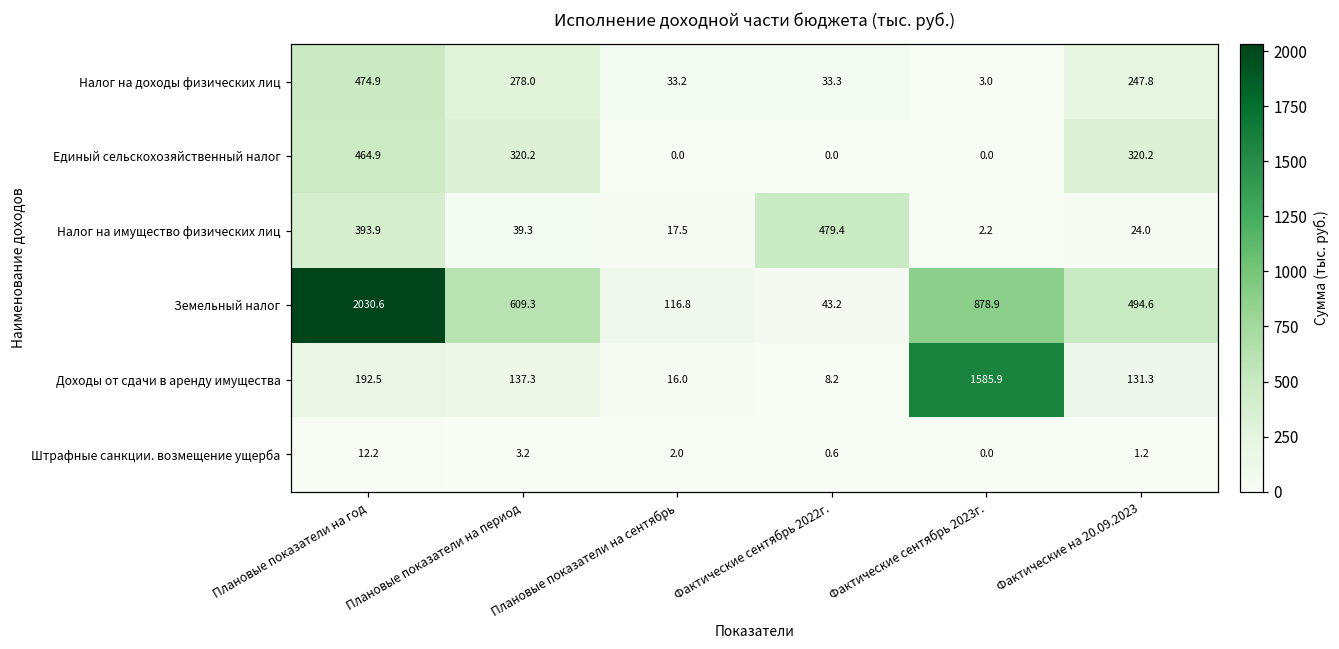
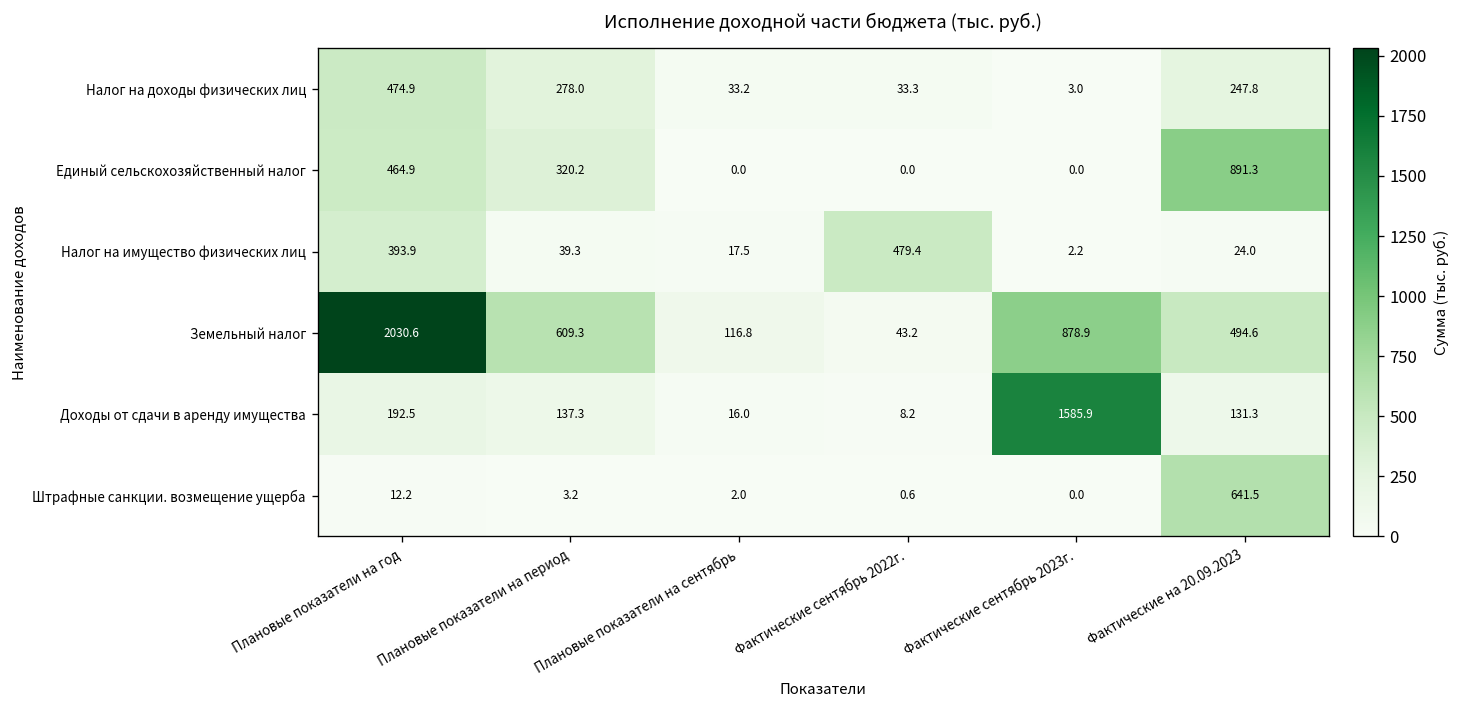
  {
    "Налог на доходы физических лиц": {
      "Плановые показатели на год": 474.9,
      "Плановые показатели на период": 278.0,
      "Плановые показатели на сентябрь": 33.2,
      "Фактические сентябрь 2022г.": 33.3,
      "Фактические сентябрь 2023г.": 3.0,
      "Фактические на 20.09.2023": 247.8
    },
    "Единый сельскохозяйственный налог": {
      "Плановые показатели на год": 464.9,
      "Плановые показатели на период": 320.2,
      "Плановые показатели на сентябрь": 0.0,
      "Фактические сентябрь 2022г.": 0.0,
      "Фактические сентябрь 2023г.": 0.0,
-     "Фактические на 20.09.2023": 320.2
+     "Фактические на 20.09.2023": 891.3
    },
    "Налог на имущество физических лиц": {
      "Плановые показатели на год": 393.9,
      "Плановые показатели на период": 39.3,
      "Плановые показатели на сентябрь": 17.5,
      "Фактические сентябрь 2022г.": 479.4,
      "Фактические сентябрь 2023г.": 2.2,
      "Фактические на 20.09.2023": 24.0
    },
    "Земельный налог": {
      "Плановые показатели на год": 2030.6,
      "Плановые показатели на период": 609.3,
      "Плановые показатели на сентябрь": 116.8,
      "Фактические сентябрь 2022г.": 43.2,
      "Фактические сентябрь 2023г.": 878.9,
      "Фактические на 20.09.2023": 494.6
    },
    "Доходы от сдачи в аренду имущества": {
      "Плановые показатели на год": 192.5,
      "Плановые показатели на период": 137.3,
      "Плановые показатели на сентябрь": 16.0,
      "Фактические сентябрь 2022г.": 8.2,
      "Фактические сентябрь 2023г.": 1585.9,
      "Фактические на 20.09.2023": 131.3
    },
    "Штрафные санкции. возмещение ущерба": {
      "Плановые показатели на год": 12.2,
      "Плановые показатели на период": 3.2,
      "Плановые показатели на сентябрь": 2.0,
      "Фактические сентябрь 2022г.": 0.6,
      "Фактические сентябрь 2023г.": 0.0,
-     "Фактические на 20.09.2023": 1.2
+     "Фактические на 20.09.2023": 641.5
    }
  }
